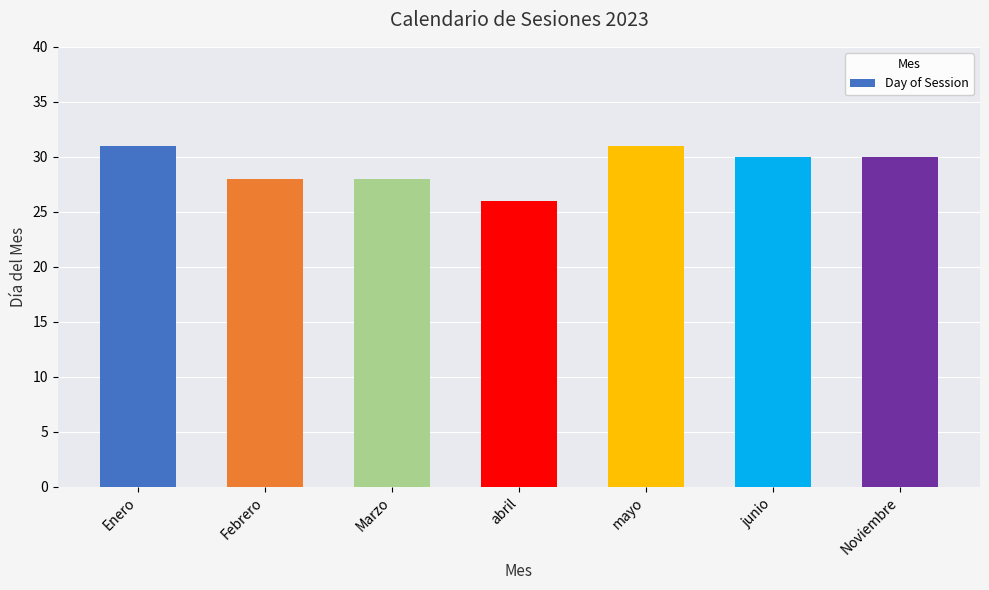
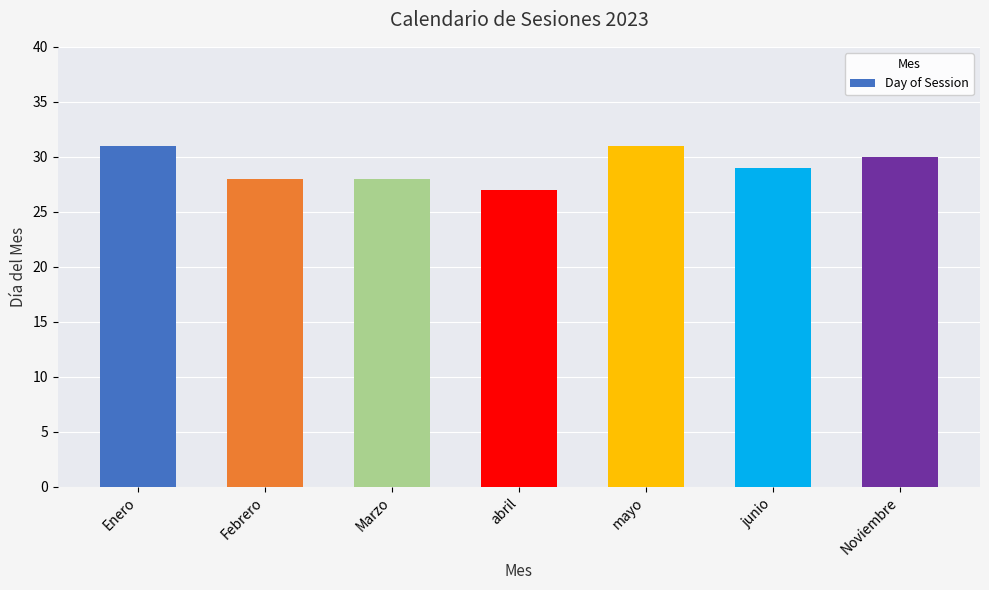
  {
    "Enero": 31,
    "Febrero": 28,
    "Marzo": 28,
-   "abril": 26,
+   "abril": 27,
    "mayo": 31,
-   "junio": 30,
+   "junio": 29,
    "Noviembre": 30
  }
